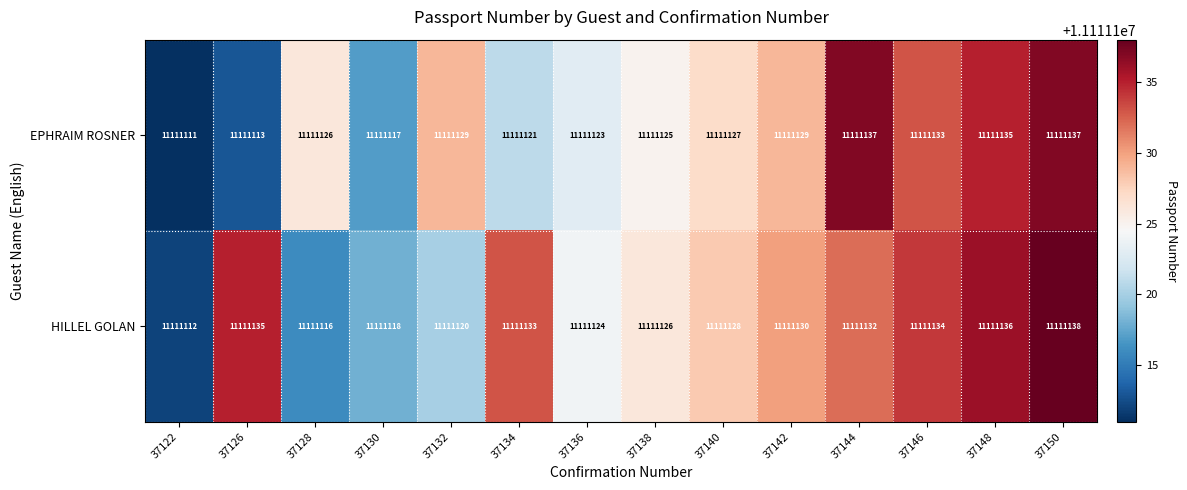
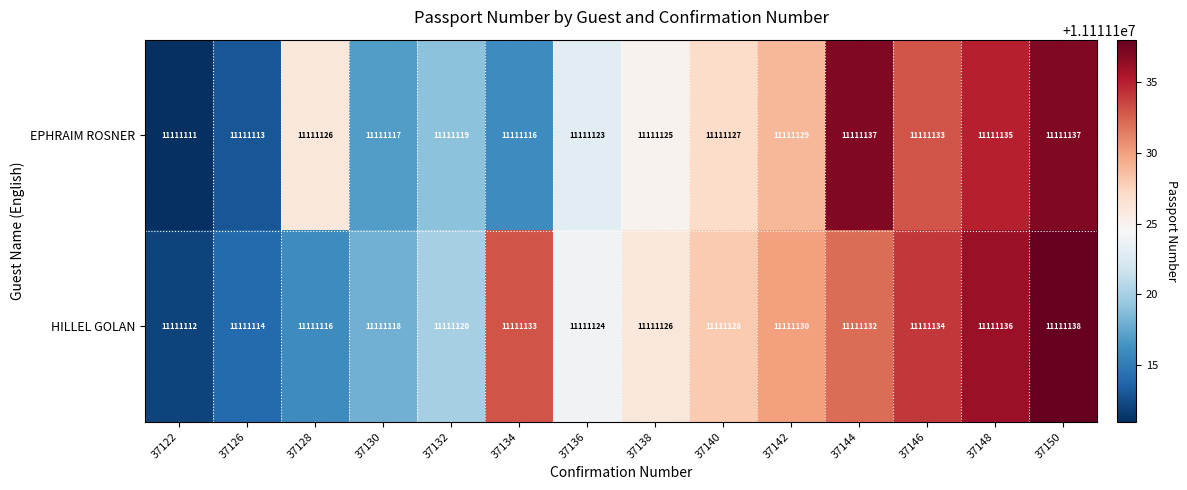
  {
    "EPHRAIM ROSNER": {
      "37122": 11111111,
      "37126": 11111113,
      "37128": 11111126,
      "37130": 11111117,
-     "37132": 11111129,
-     "37134": 11111121,
+     "37132": 11111119,
+     "37134": 11111116,
      "37136": 11111123,
      "37138": 11111125,
      "37140": 11111127,
      "37142": 11111129,
      "37144": 11111137,
      "37146": 11111133,
      "37148": 11111135,
      "37150": 11111137
    },
    "HILLEL GOLAN": {
      "37122": 11111112,
-     "37126": 11111135,
+     "37126": 11111114,
      "37128": 11111116,
      "37130": 11111118,
      "37132": 11111120,
      "37134": 11111133,
      "37136": 11111124,
      "37138": 11111126,
      "37140": 11111128,
      "37142": 11111130,
      "37144": 11111132,
      "37146": 11111134,
      "37148": 11111136,
      "37150": 11111138
    }
  }
